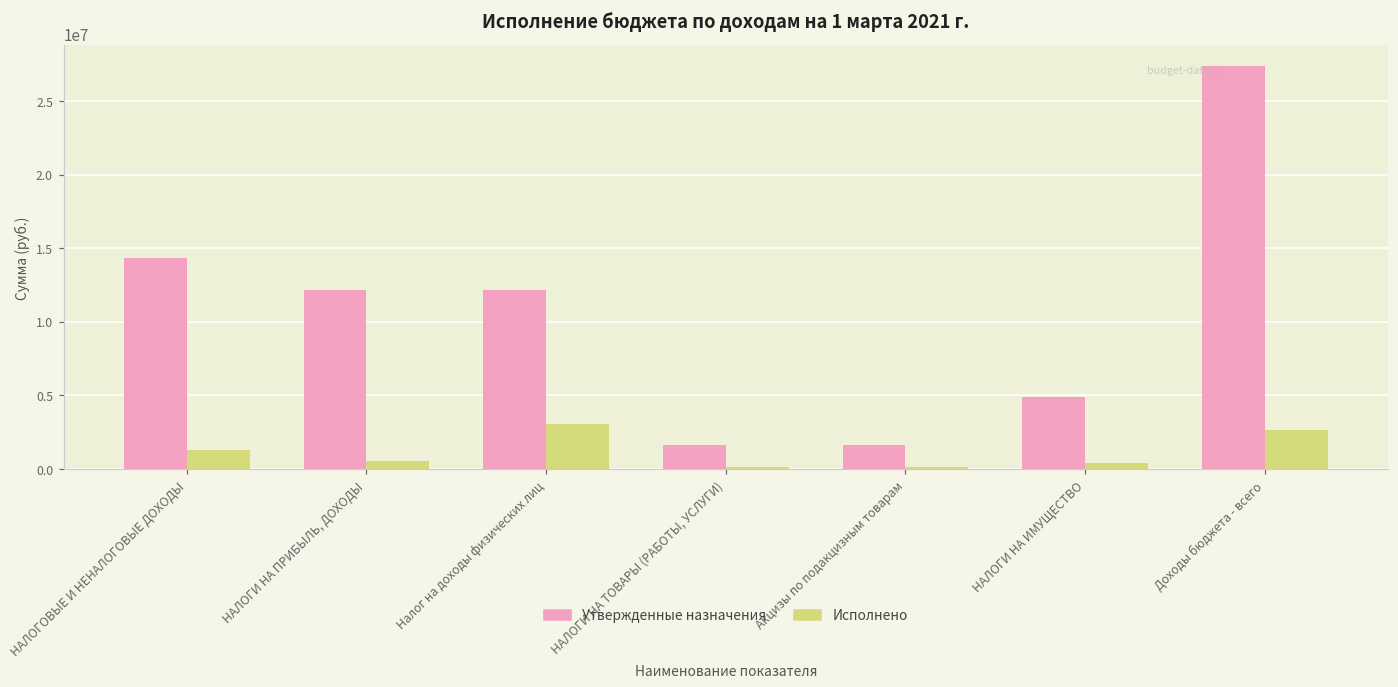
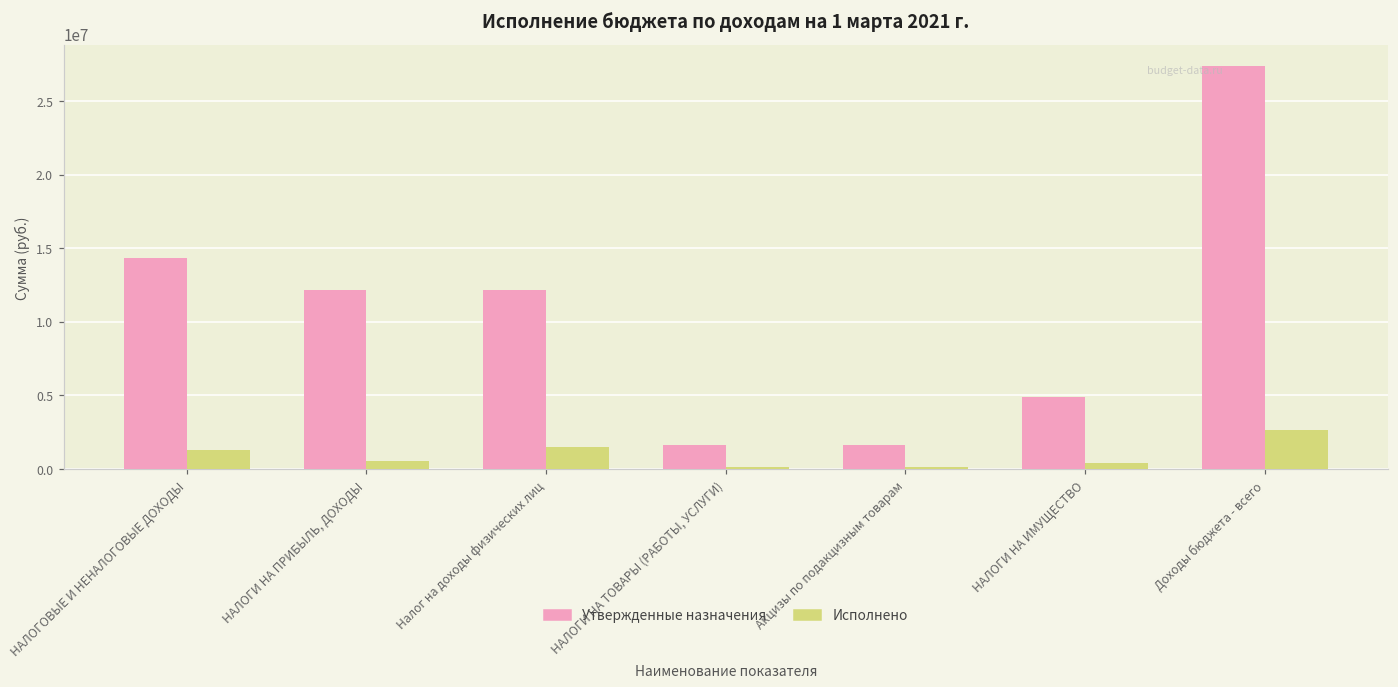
  {
    "Утвержденные назначения": {
      "НАЛОГОВЫЕ И НЕНАЛОГОВЫЕ ДОХОДЫ": 14300000,
      "НАЛОГИ НА ПРИБЫЛЬ, ДОХОДЫ": 12200000,
      "Налог на доходы физических лиц": 12200000,
      "НАЛОГИ НА ТОВАРЫ (РАБОТЫ, УСЛУГИ)": 1600000,
      "Акцизы по подакцизным товарам": 1600000,
      "НАЛОГИ НА ИМУЩЕСТВО": 4900000,
      "Доходы бюджета - всего": 27400000
    },
    "Исполнено": {
      "НАЛОГОВЫЕ И НЕНАЛОГОВЫЕ ДОХОДЫ": 1300000,
      "НАЛОГИ НА ПРИБЫЛЬ, ДОХОДЫ": 500000,
-     "Налог на доходы физических лиц": 3100000,
+     "Налог на доходы физических лиц": 1500000,
      "НАЛОГИ НА ИМУЩЕСТВО": 400000,
      "Доходы бюджета - всего": 2700000
    }
  }
